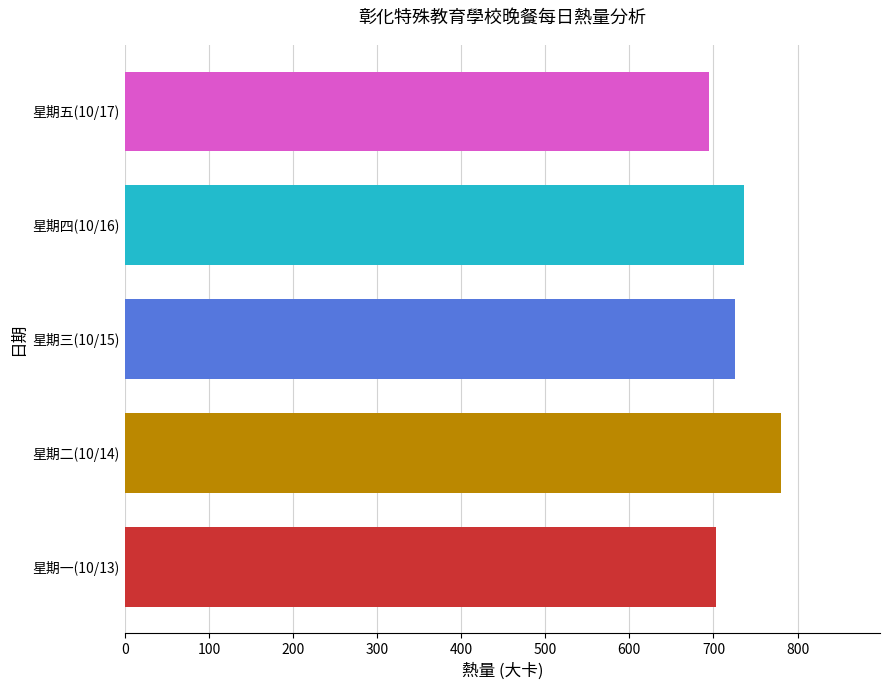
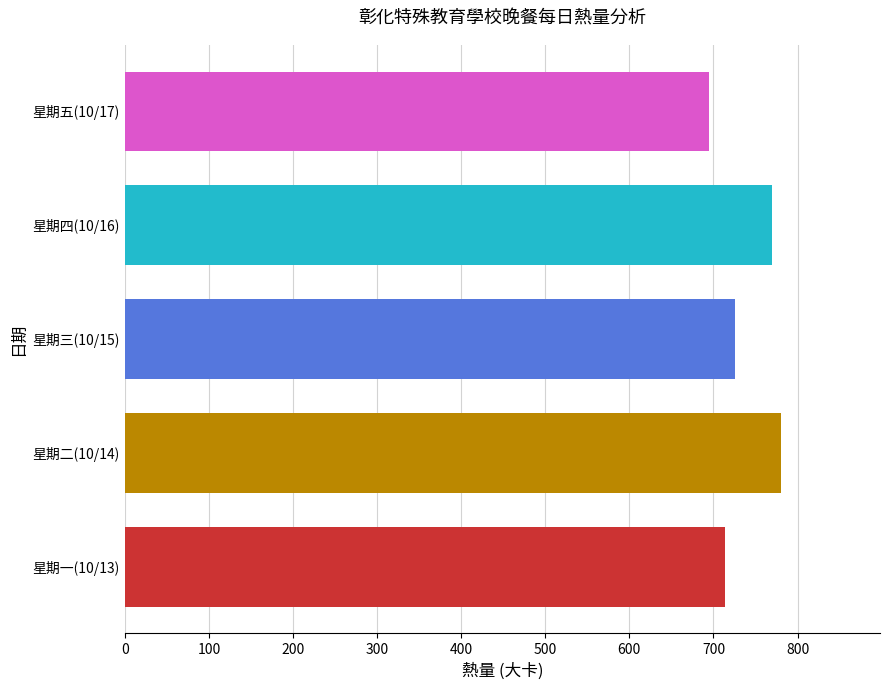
  {
    "星期五(10/17)": 690,
-   "星期四(10/16)": 740,
+   "星期四(10/16)": 770,
    "星期三(10/15)": 730,
    "星期二(10/14)": 780,
-   "星期一(10/13)": 700
+   "星期一(10/13)": 710
  }
